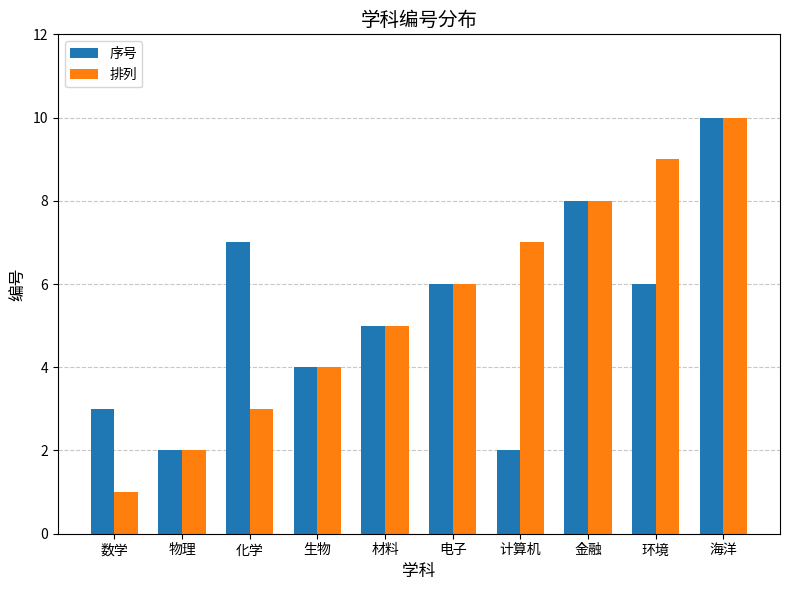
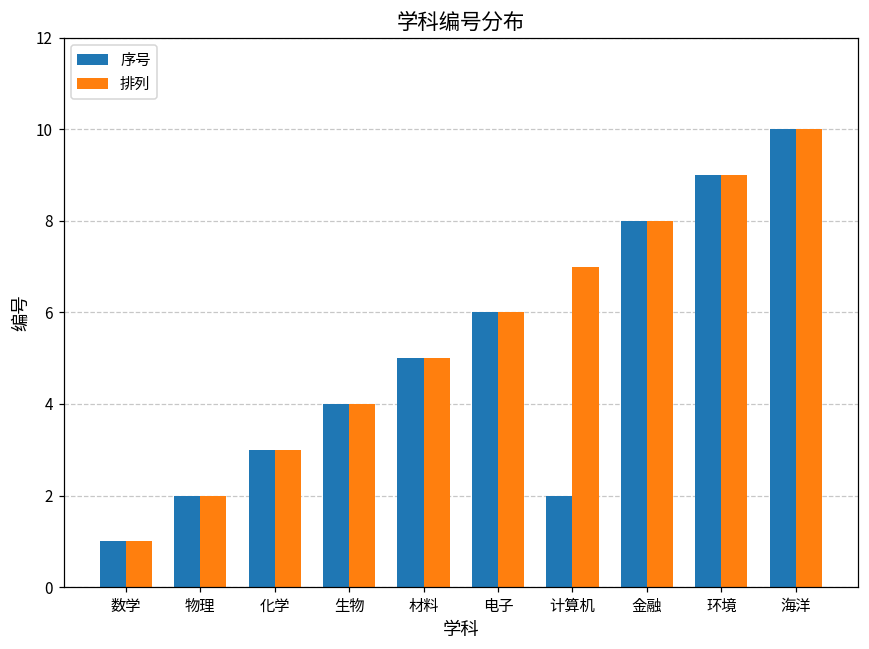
  {
    "序号": {
-     "数学": 3,
+     "数学": 1,
      "物理": 2,
-     "化学": 7,
+     "化学": 3,
      "生物": 4,
      "材料": 5,
      "电子": 6,
      "计算机": 2,
      "金融": 8,
-     "环境": 6,
+     "环境": 9,
      "海洋": 10
    },
    "排列": {
      "数学": 1,
      "物理": 2,
      "化学": 3,
      "生物": 4,
      "材料": 5,
      "电子": 6,
      "计算机": 7,
      "金融": 8,
      "环境": 9,
      "海洋": 10
    }
  }
